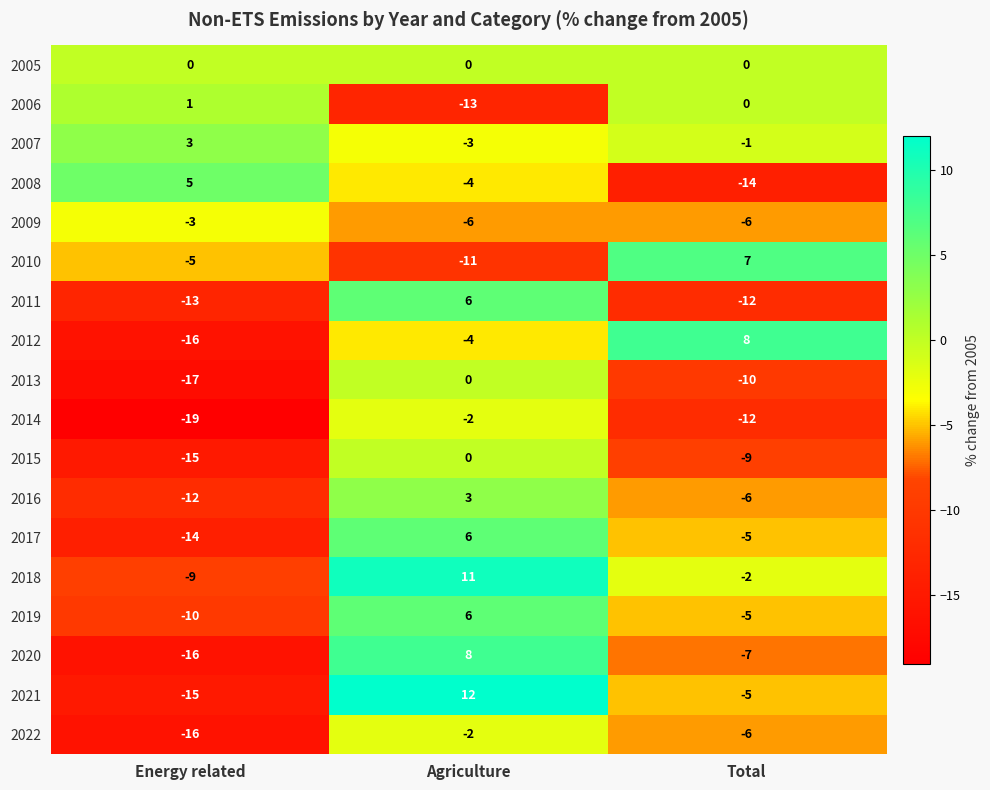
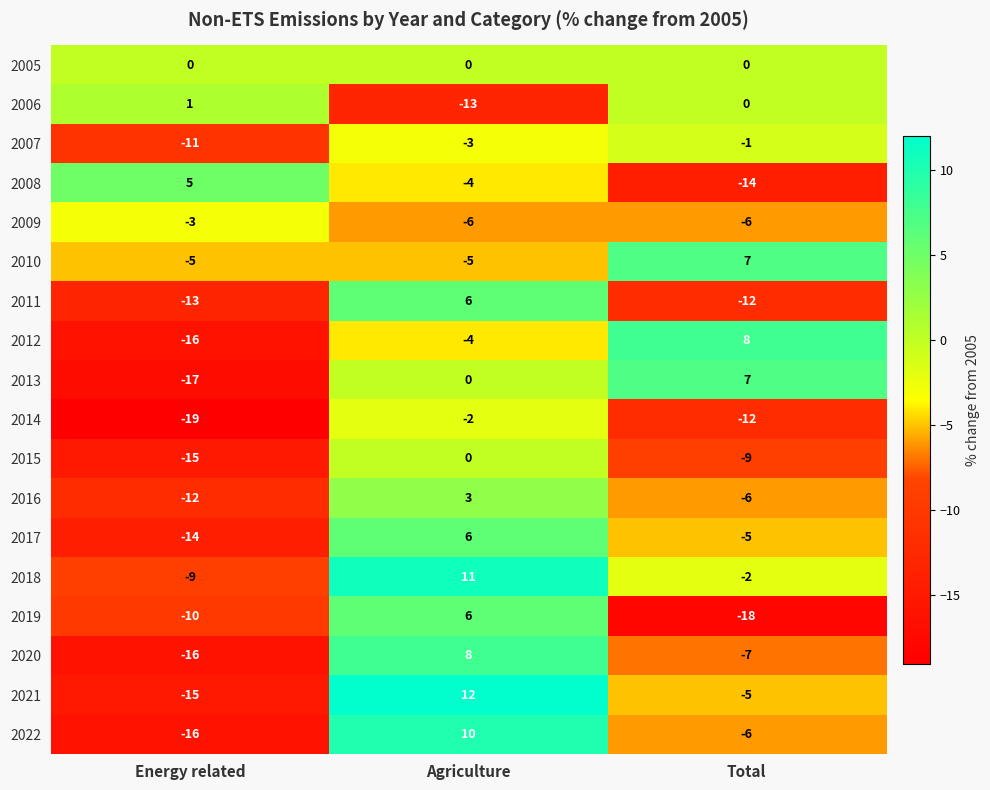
  {
    "2005": {
      "Energy related": 0,
      "Agriculture": 0,
      "Total": 0
    },
    "2006": {
      "Energy related": 1,
      "Agriculture": -13,
      "Total": 0
    },
    "2007": {
-     "Energy related": 3,
+     "Energy related": -11,
      "Agriculture": -3,
      "Total": -1
    },
    "2008": {
      "Energy related": 5,
      "Agriculture": -4,
      "Total": -14
    },
    "2009": {
      "Energy related": -3,
      "Agriculture": -6,
      "Total": -6
    },
    "2010": {
      "Energy related": -5,
-     "Agriculture": -11,
+     "Agriculture": -5,
      "Total": 7
    },
    "2011": {
      "Energy related": -13,
      "Agriculture": 6,
      "Total": -12
    },
    "2012": {
      "Energy related": -16,
      "Agriculture": -4,
      "Total": 8
    },
    "2013": {
      "Energy related": -17,
      "Agriculture": 0,
-     "Total": -10
+     "Total": 7
    },
    "2014": {
      "Energy related": -19,
      "Agriculture": -2,
      "Total": -12
    },
    "2015": {
      "Energy related": -15,
      "Agriculture": 0,
      "Total": -9
    },
    "2016": {
      "Energy related": -12,
      "Agriculture": 3,
      "Total": -6
    },
    "2017": {
      "Energy related": -14,
      "Agriculture": 6,
      "Total": -5
    },
    "2018": {
      "Energy related": -9,
      "Agriculture": 11,
      "Total": -2
    },
    "2019": {
      "Energy related": -10,
      "Agriculture": 6,
-     "Total": -5
+     "Total": -18
    },
    "2020": {
      "Energy related": -16,
      "Agriculture": 8,
      "Total": -7
    },
    "2021": {
      "Energy related": -15,
      "Agriculture": 12,
      "Total": -5
    },
    "2022": {
      "Energy related": -16,
-     "Agriculture": -2,
+     "Agriculture": 10,
      "Total": -6
    }
  }
